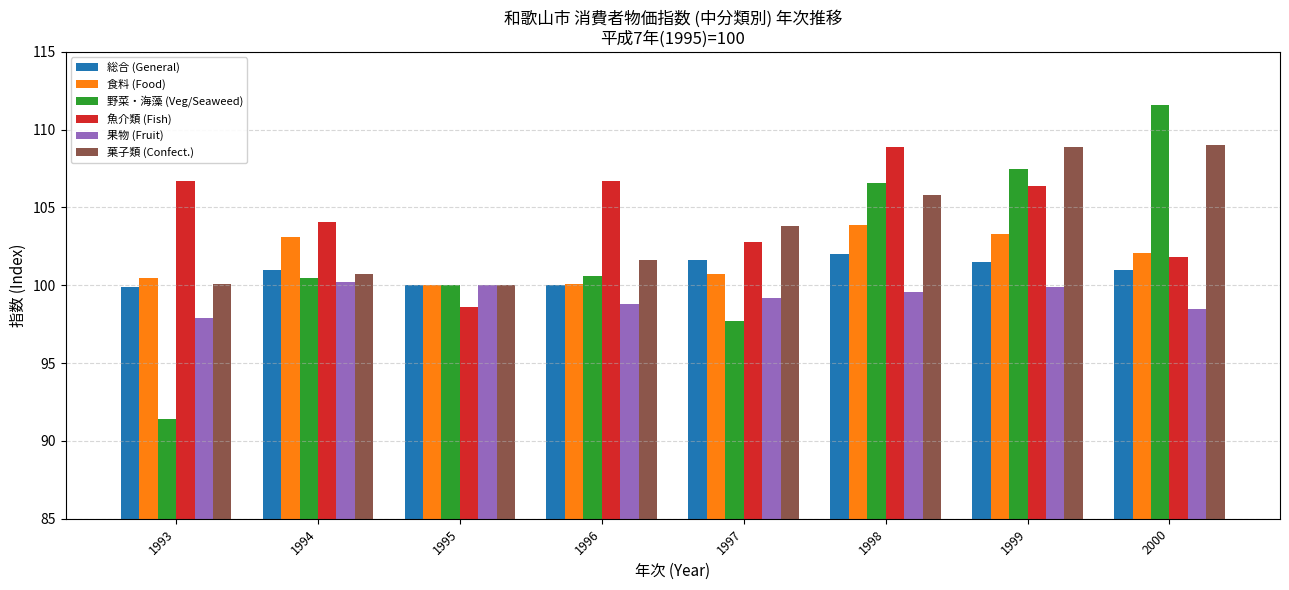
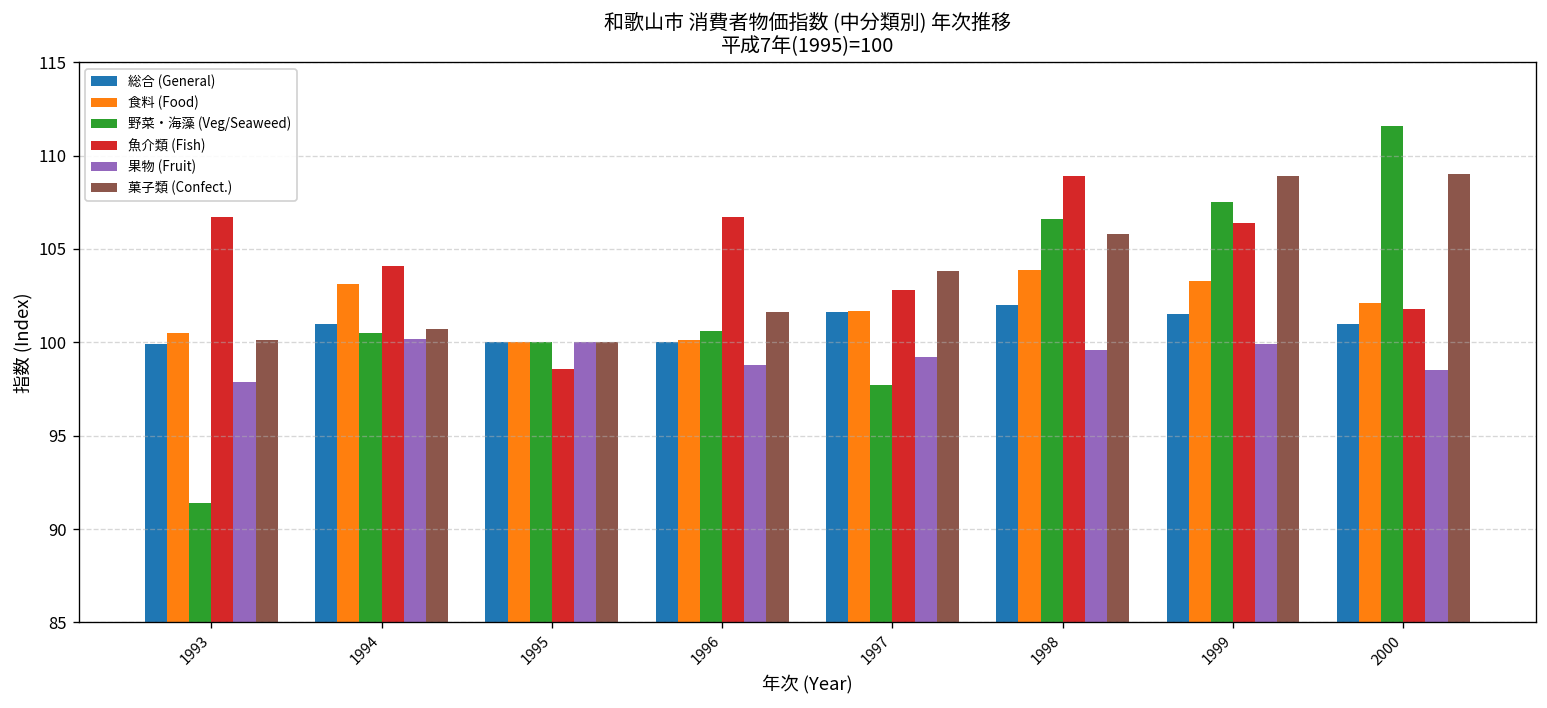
  {
    "総合 (General)": {
      "1993": 99.9,
      "1994": 101.0,
      "1995": 100.0,
      "1996": 100.0,
      "1997": 101.6,
      "1998": 102.0,
      "1999": 101.5,
      "2000": 101.0
    },
    "食料 (Food)": {
      "1993": 100.5,
      "1994": 103.1,
      "1995": 100.0,
      "1996": 100.1,
-     "1997": 100.7,
+     "1997": 101.7,
      "1998": 103.9,
      "1999": 103.3,
      "2000": 102.1
    },
    "野菜・海藻 (Veg/Seaweed)": {
      "1993": 91.4,
      "1994": 100.5,
      "1995": 100.0,
      "1996": 100.6,
      "1997": 97.7,
      "1998": 106.6,
      "1999": 107.5,
      "2000": 111.6
    },
    "魚介類 (Fish)": {
      "1993": 106.7,
      "1994": 104.1,
      "1995": 98.6,
      "1996": 106.7,
      "1997": 102.8,
      "1998": 108.9,
      "1999": 106.4,
      "2000": 101.8
    },
    "果物 (Fruit)": {
      "1993": 97.9,
      "1994": 100.2,
      "1995": 100.0,
      "1996": 98.8,
      "1997": 99.2,
      "1998": 99.6,
      "1999": 99.9,
      "2000": 98.5
    },
    "菓子類 (Confect.)": {
      "1993": 100.1,
      "1994": 100.7,
      "1995": 100.0,
      "1996": 101.6,
      "1997": 103.8,
      "1998": 105.8,
      "1999": 108.9,
      "2000": 109.0
    }
  }
